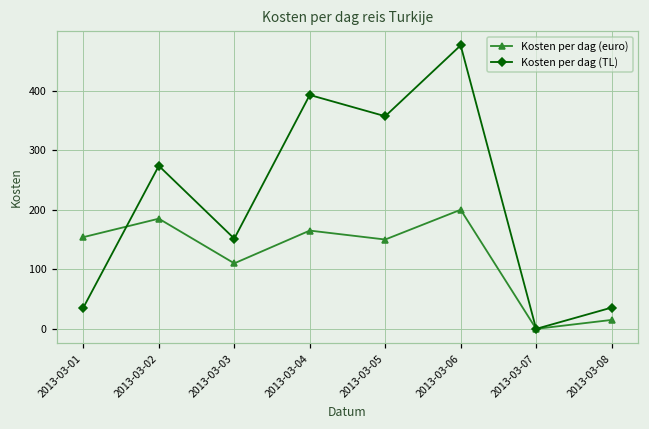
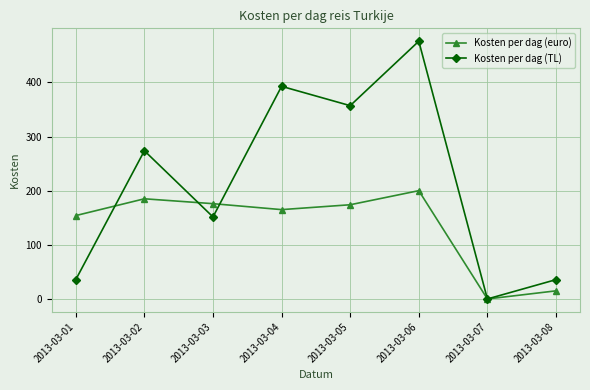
  {
    "Kosten per dag (euro)": {
      "2013-03-01": 150,
      "2013-03-02": 190,
-     "2013-03-03": 110,
+     "2013-03-03": 180,
      "2013-03-04": 170,
-     "2013-03-05": 150,
+     "2013-03-05": 170,
      "2013-03-06": 200,
      "2013-03-08": 20
    },
    "Kosten per dag (TL)": {
      "2013-03-01": 40,
      "2013-03-02": 270,
      "2013-03-03": 150,
      "2013-03-04": 390,
      "2013-03-05": 360,
      "2013-03-06": 480,
      "2013-03-08": 40
    }
  }
